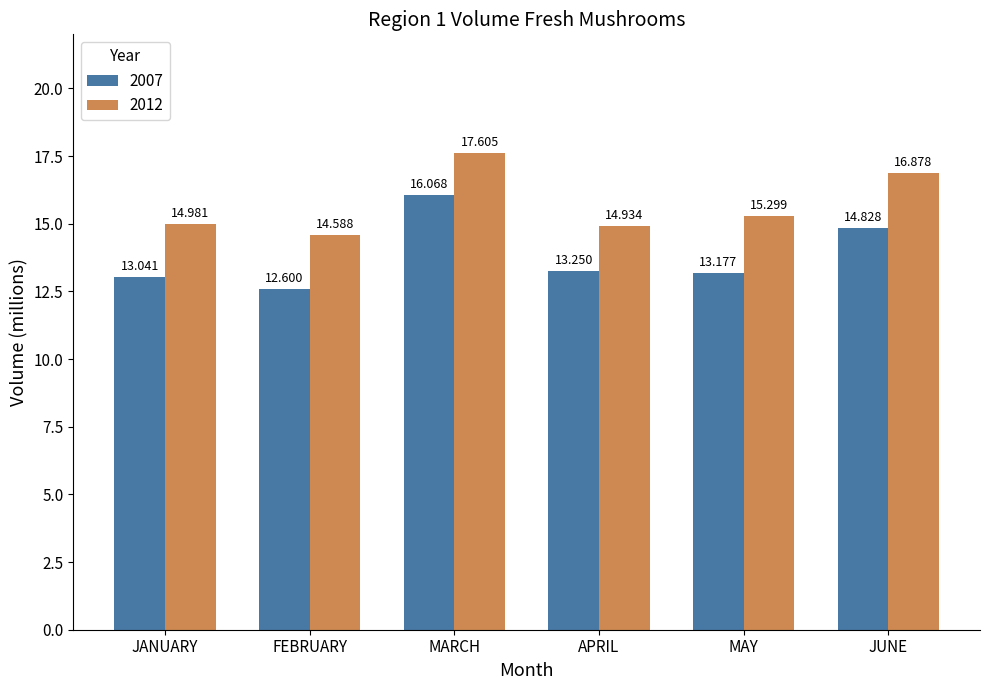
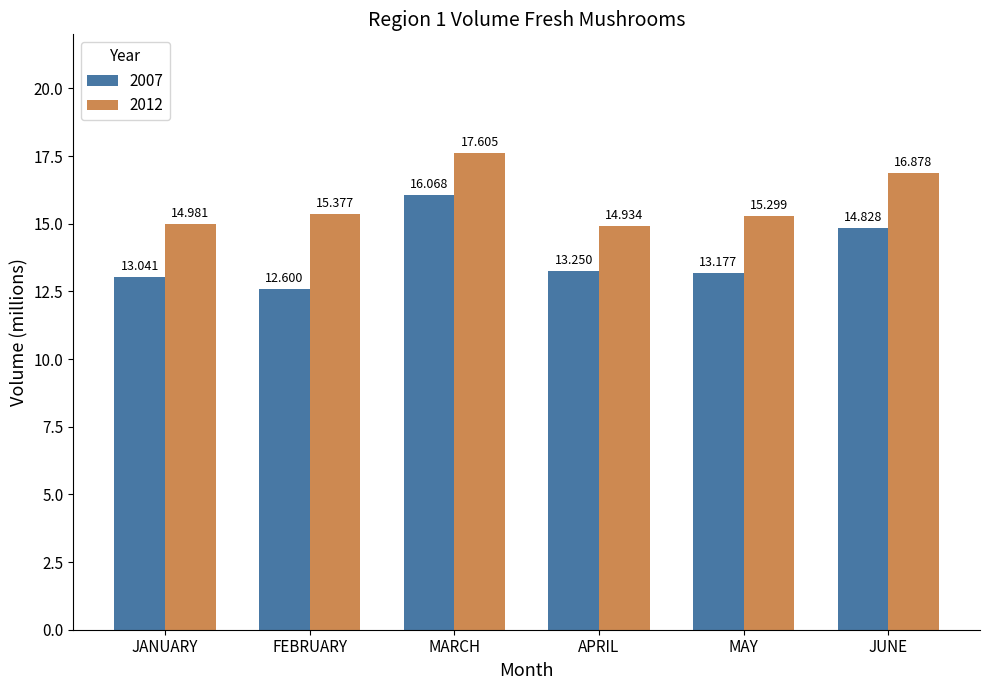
  {
    "2007": {
      "JANUARY": 13.041,
      "FEBRUARY": 12.600,
      "MARCH": 16.068,
      "APRIL": 13.250,
      "MAY": 13.177,
      "JUNE": 14.828
    },
    "2012": {
      "JANUARY": 14.981,
-     "FEBRUARY": 14.588,
+     "FEBRUARY": 15.377,
      "MARCH": 17.605,
      "APRIL": 14.934,
      "MAY": 15.299,
      "JUNE": 16.878
    }
  }
